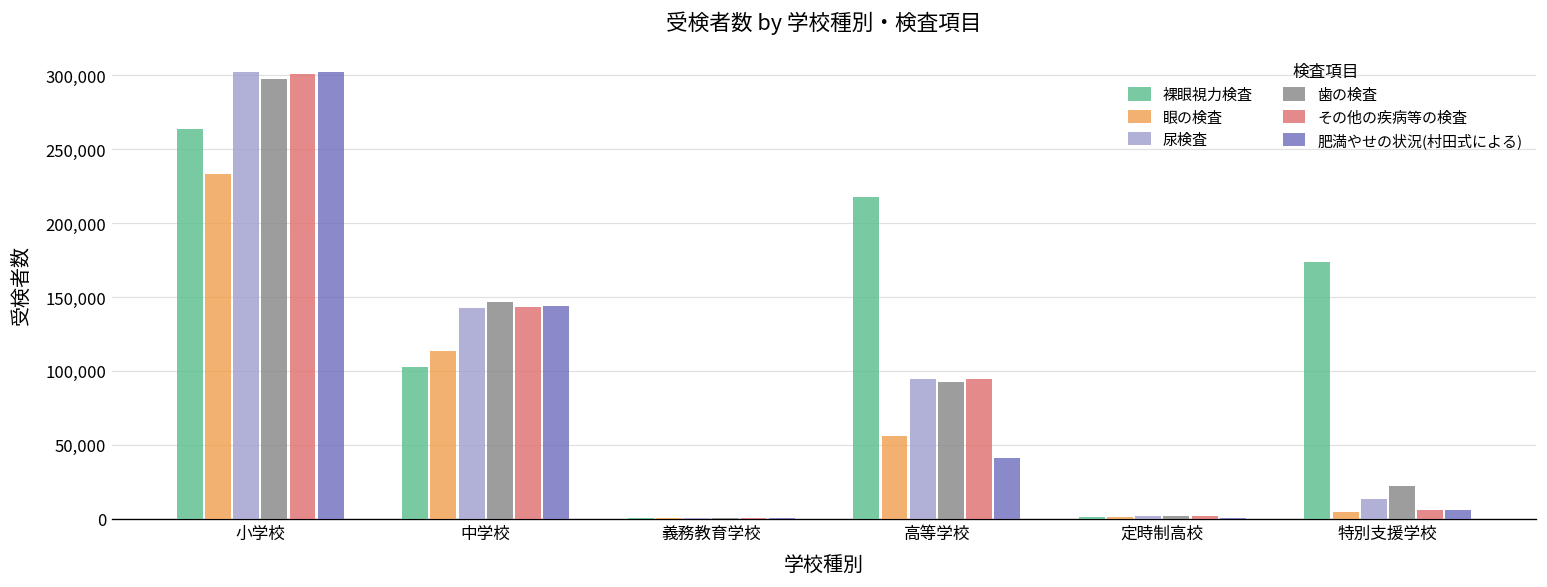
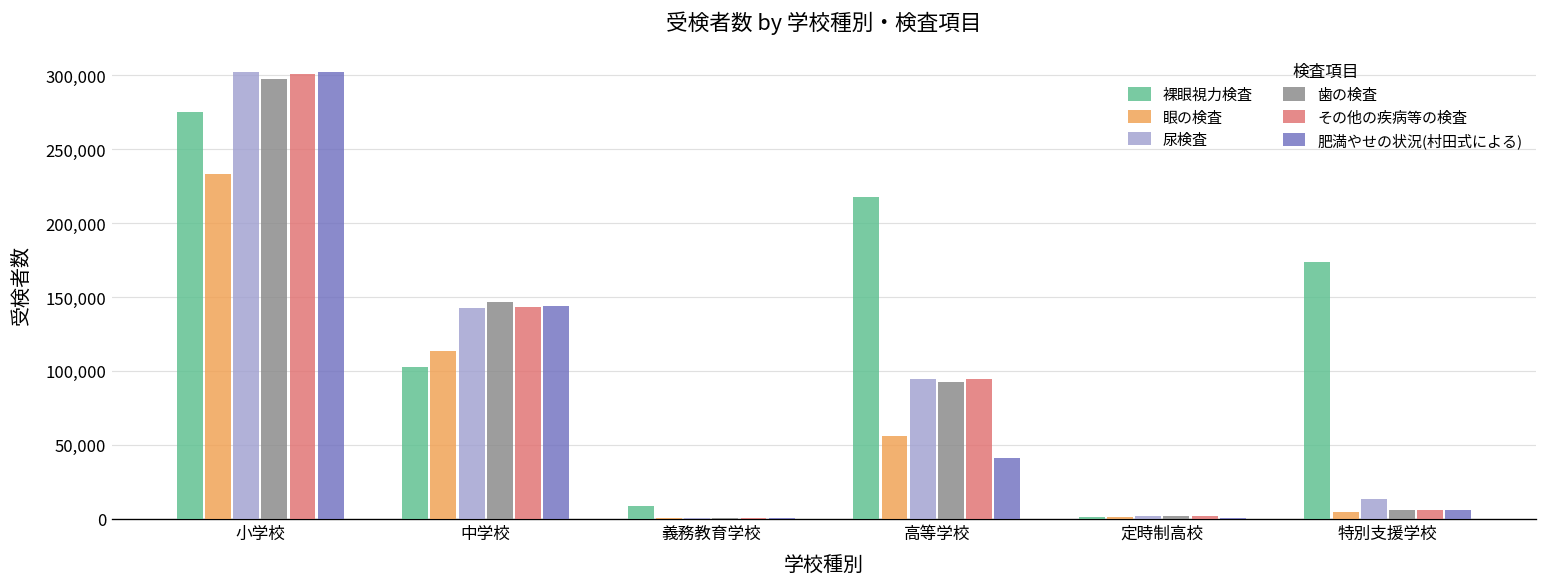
  {
    "裸眼視力検査": {
-     "小学校": "264,000",
+     "小学校": "275,000",
      "中学校": "103,000",
-     "義務教育学校": "1,000",
+     "義務教育学校": "9,000",
      "高等学校": "217,000",
      "特別支援学校": "174,000"
    },
    "尿検査": {
      "小学校": "302,000",
      "中学校": "143,000",
      "高等学校": "94,000",
      "特別支援学校": "13,000"
    },
    "歯の検査": {
      "小学校": "298,000",
      "中学校": "146,000",
      "高等学校": "92,000",
-     "特別支援学校": "22,000"
+     "特別支援学校": "6,000"
    },
    "肥満やせの状況(村田式による)": {
      "小学校": "302,000",
      "中学校": "144,000",
      "高等学校": "41,000",
      "特別支援学校": "6,000"
    }
  }
